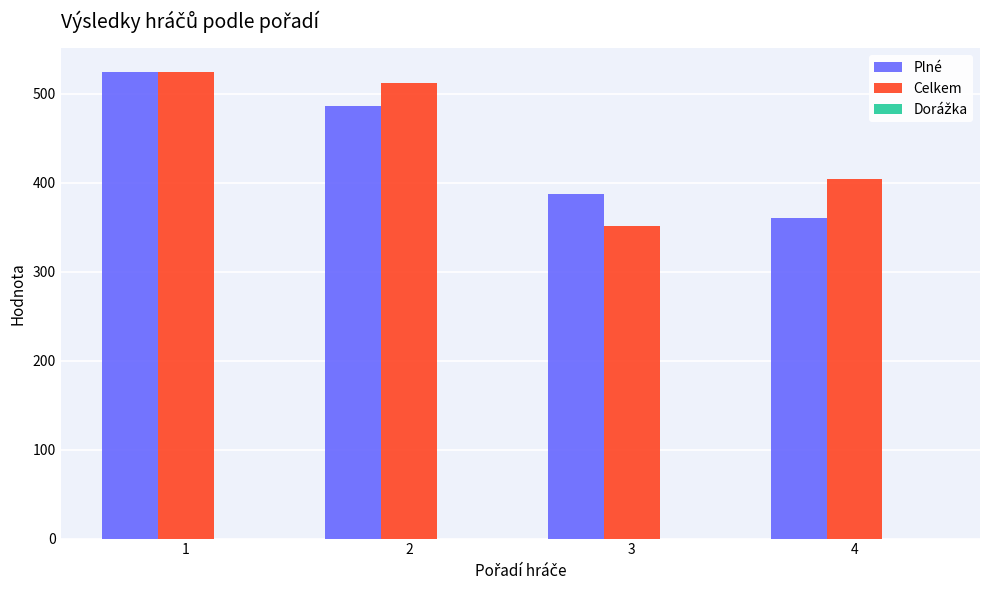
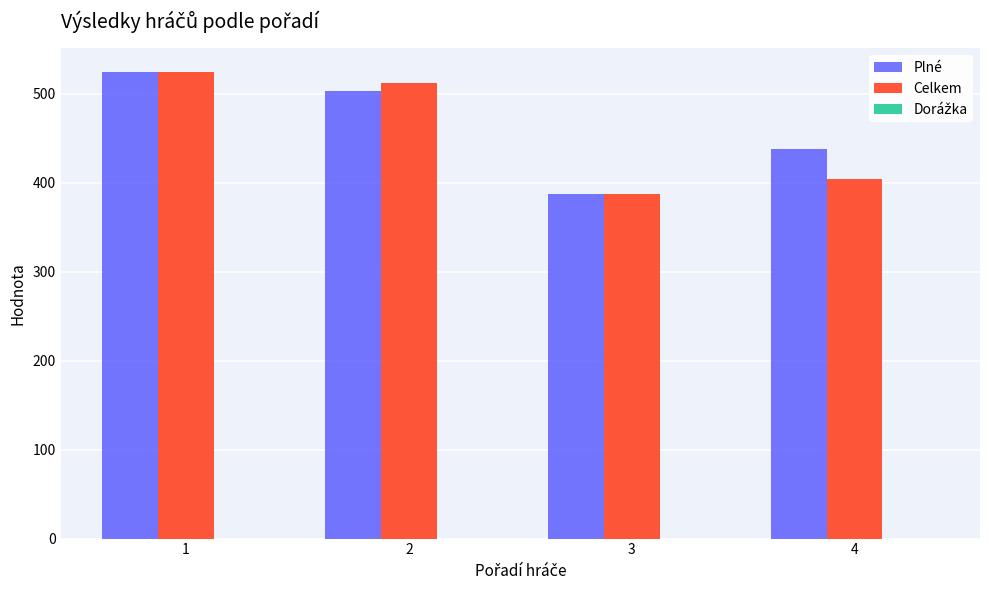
  {
    "Plné": {
      "1": 530,
-     "2": 490,
+     "2": 500,
      "3": 390,
-     "4": 360
+     "4": 440
    },
    "Celkem": {
      "1": 530,
      "2": 510,
-     "3": 350,
+     "3": 390,
      "4": 400
    },
    "Dorážka": {
      "1": 0,
      "2": 0,
      "3": 0,
      "4": 0
    }
  }
